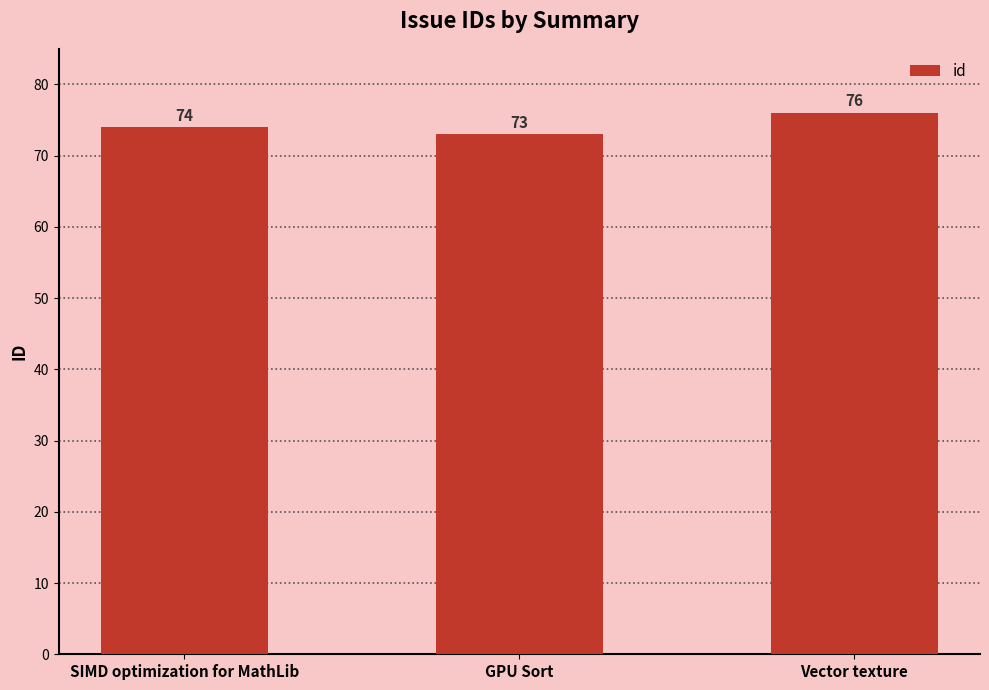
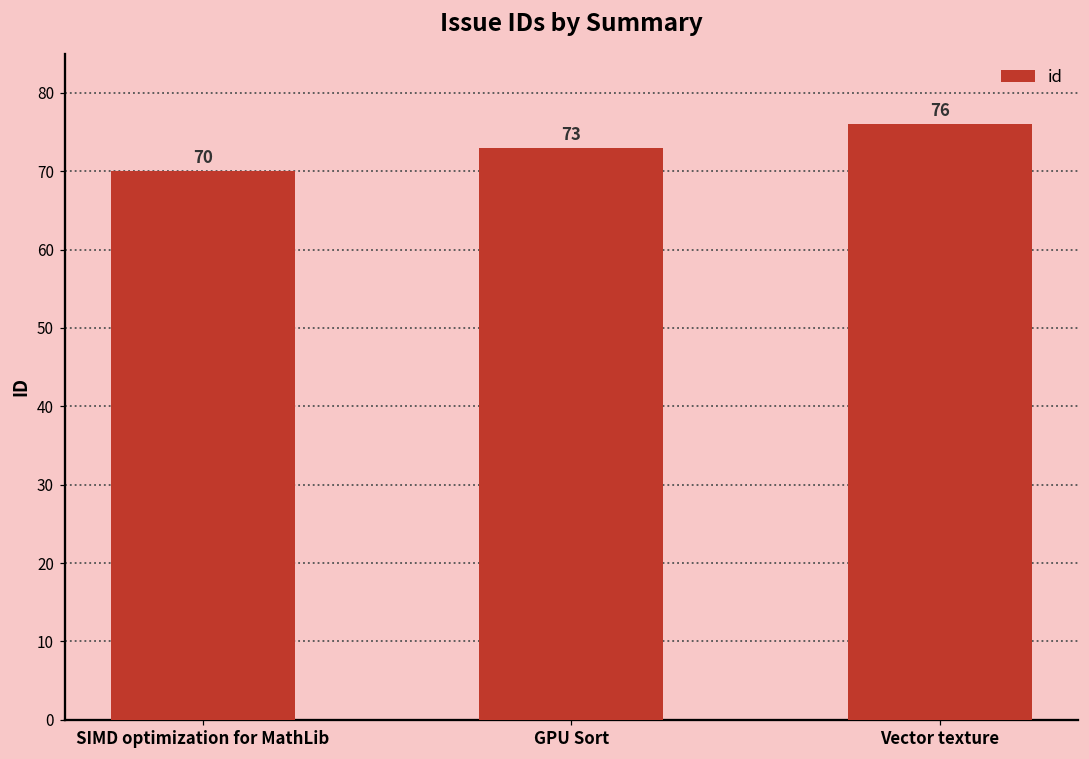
  {
-   "SIMD optimization for MathLib": 74,
+   "SIMD optimization for MathLib": 70,
    "GPU Sort": 73,
    "Vector texture": 76
  }
